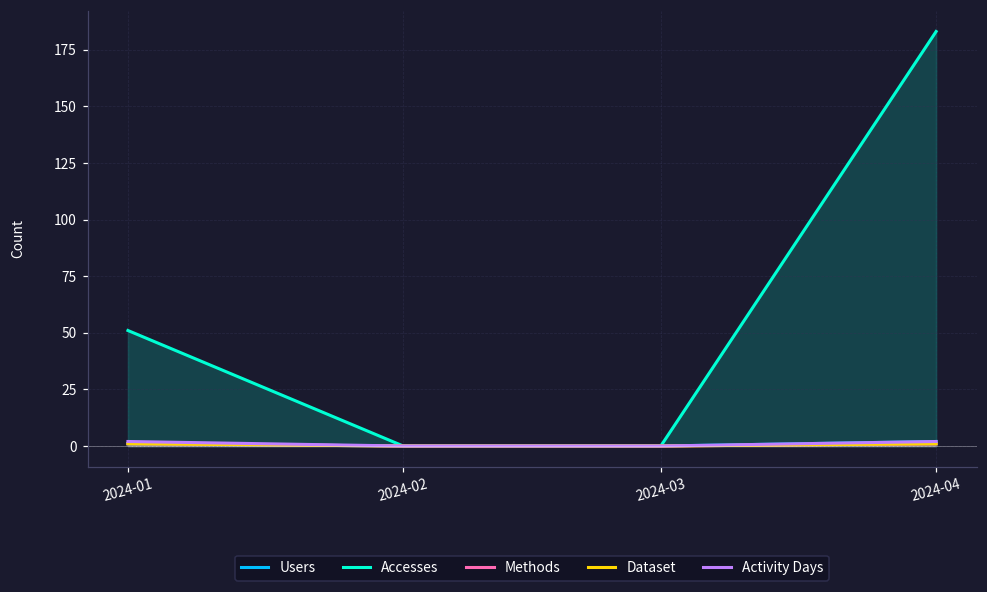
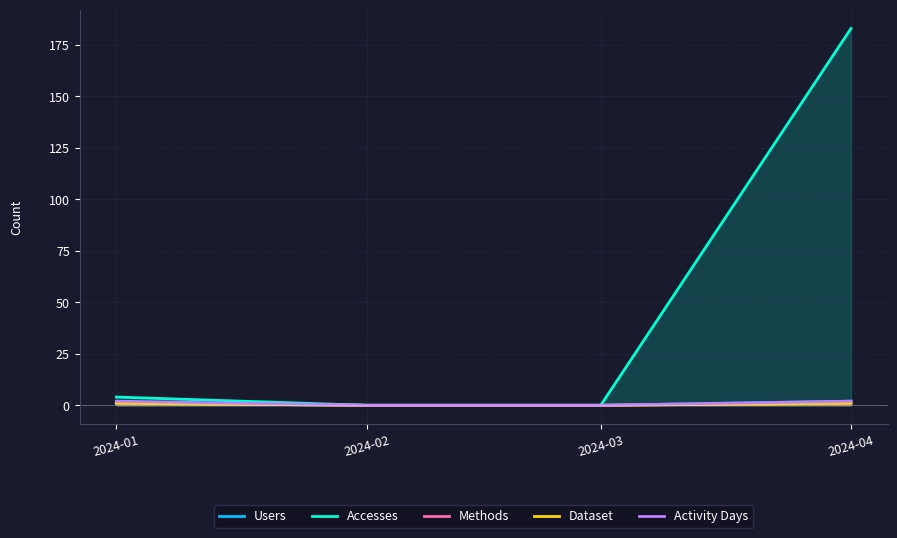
  {
    "Accesses": {
-     "2024-01": 51,
+     "2024-01": 4,
      "2024-04": 183
    }
  }
